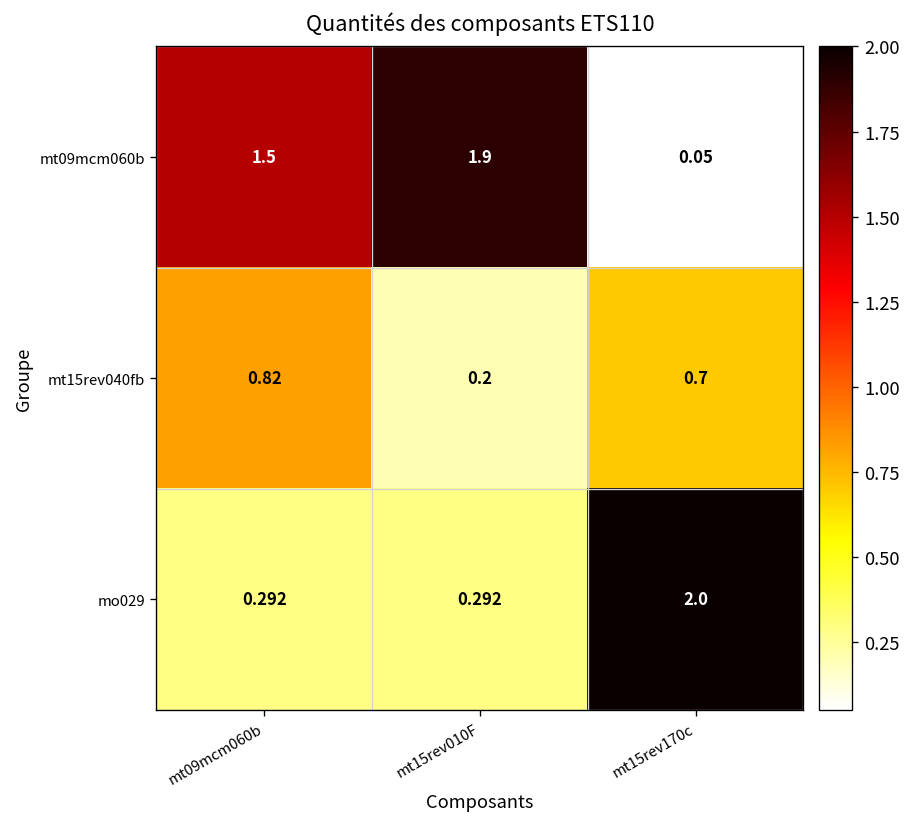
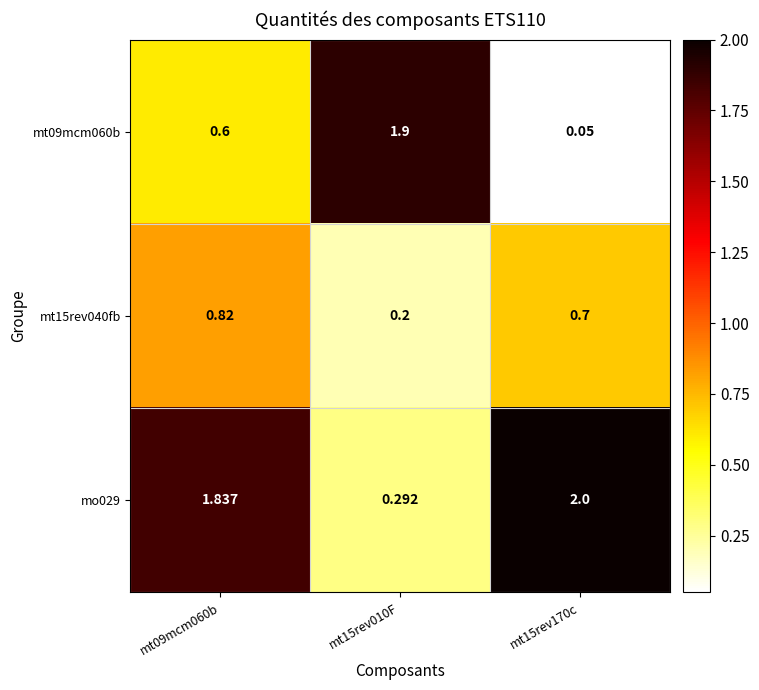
  {
    "mt09mcm060b": {
-     "mt09mcm060b": 1.5,
+     "mt09mcm060b": 0.6,
      "mt15rev010F": 1.9,
      "mt15rev170c": 0.05
    },
    "mt15rev040fb": {
      "mt09mcm060b": 0.82,
      "mt15rev010F": 0.2,
      "mt15rev170c": 0.7
    },
    "mo029": {
-     "mt09mcm060b": 0.292,
+     "mt09mcm060b": 1.837,
      "mt15rev010F": 0.292,
      "mt15rev170c": 2.0
    }
  }
